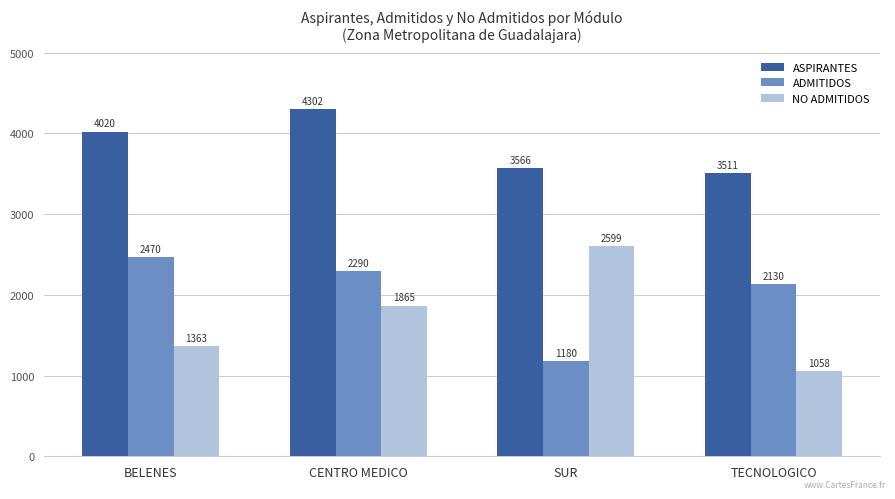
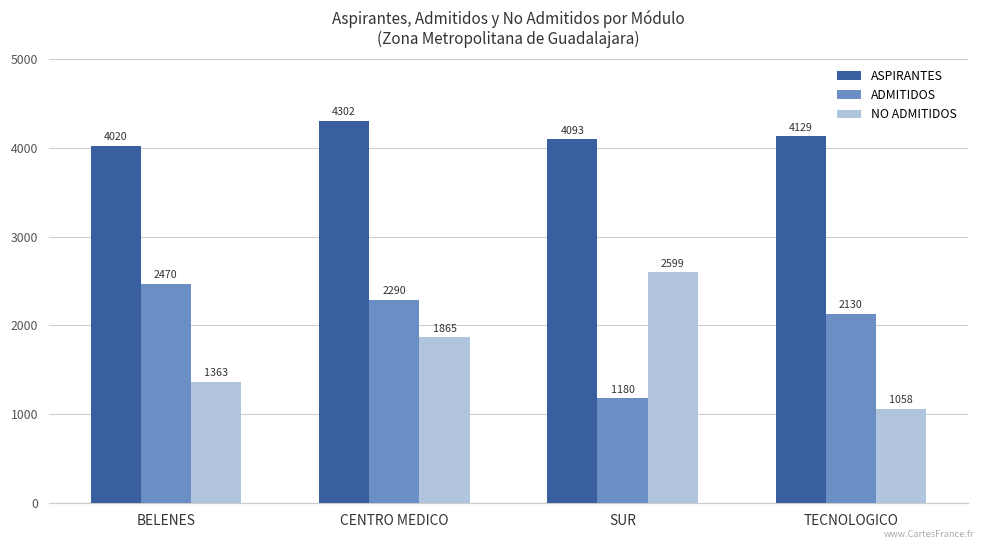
  {
    "ASPIRANTES": {
      "BELENES": 4020,
      "CENTRO MEDICO": 4302,
-     "SUR": 3566,
-     "TECNOLOGICO": 3511
+     "SUR": 4093,
+     "TECNOLOGICO": 4129
    },
    "ADMITIDOS": {
      "BELENES": 2470,
      "CENTRO MEDICO": 2290,
      "SUR": 1180,
      "TECNOLOGICO": 2130
    },
    "NO ADMITIDOS": {
      "BELENES": 1363,
      "CENTRO MEDICO": 1865,
      "SUR": 2599,
      "TECNOLOGICO": 1058
    }
  }
